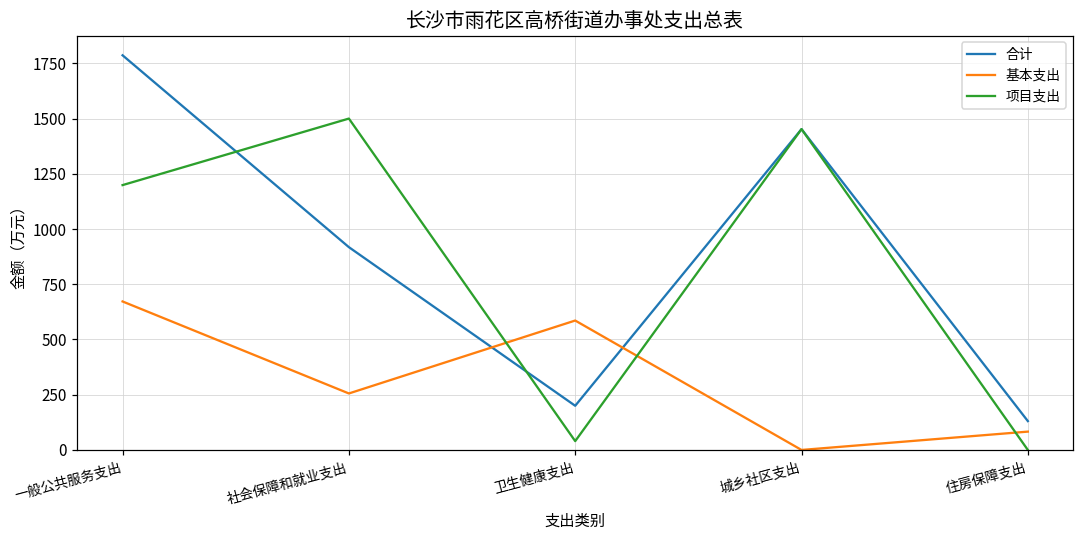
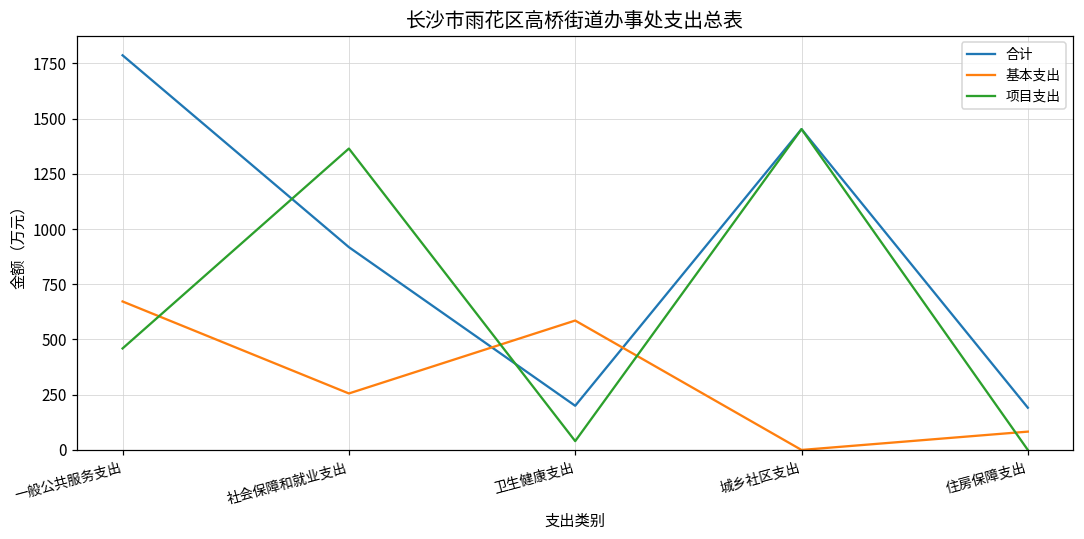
  {
    "合计": {
      "一般公共服务支出": 1790,
      "社会保障和就业支出": 920,
      "卫生健康支出": 200,
-     "住房保障支出": 130
+     "住房保障支出": 190
    },
    "基本支出": {
      "一般公共服务支出": 670,
      "社会保障和就业支出": 260,
      "卫生健康支出": 590,
      "城乡社区支出": 0,
      "住房保障支出": 80
    },
    "项目支出": {
-     "一般公共服务支出": 1200,
-     "社会保障和就业支出": 1500,
+     "一般公共服务支出": 460,
+     "社会保障和就业支出": 1360,
      "卫生健康支出": 40,
      "住房保障支出": 0
    }
  }
